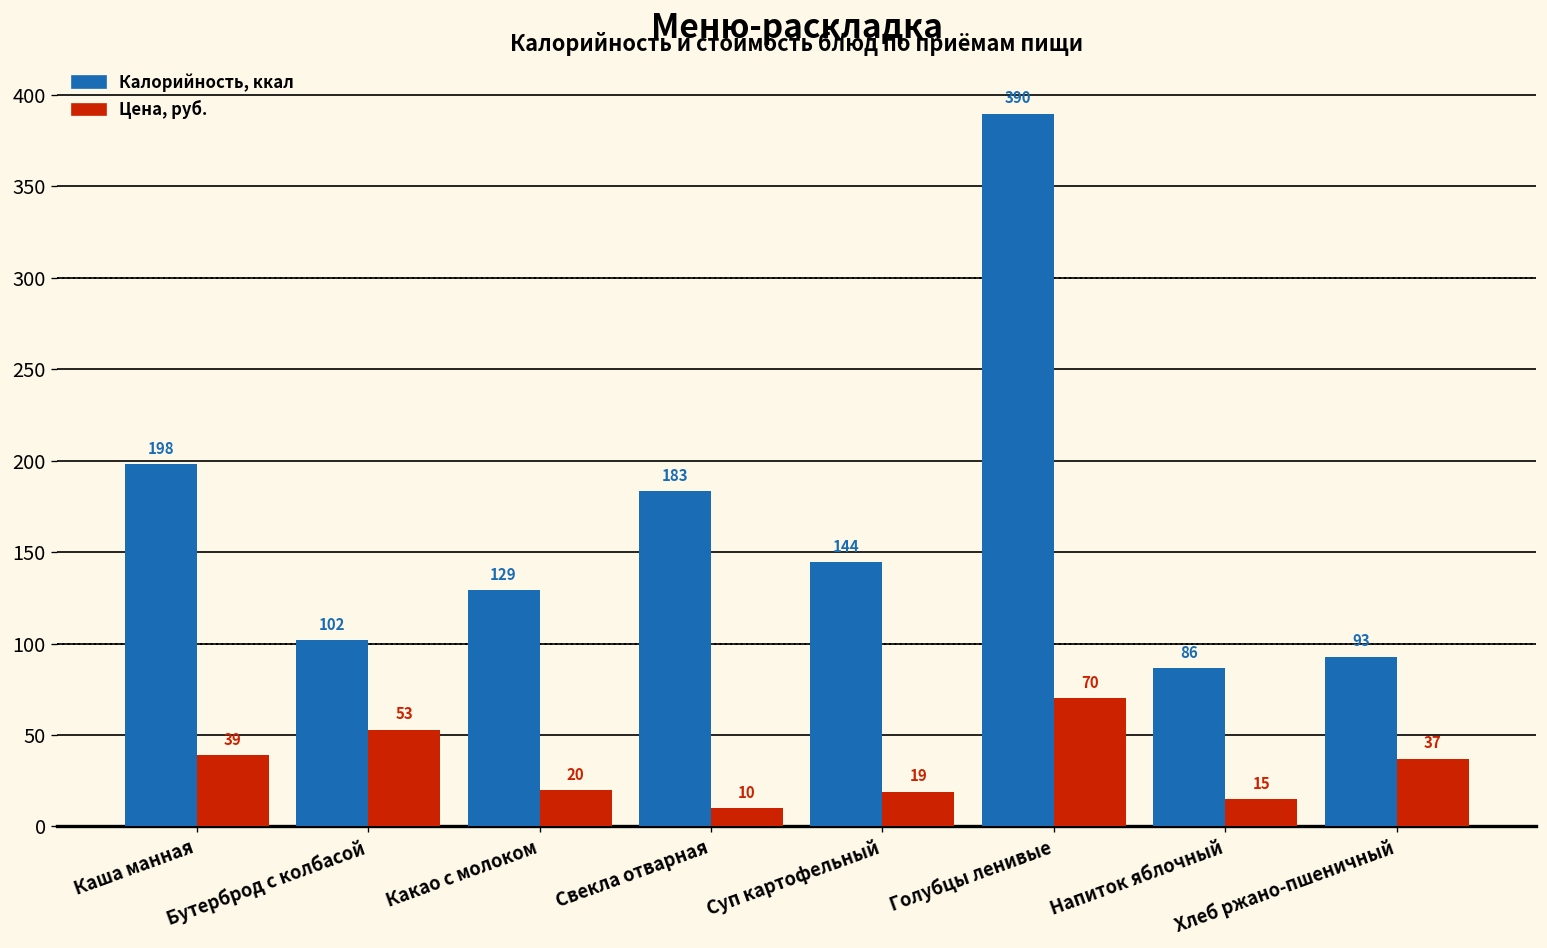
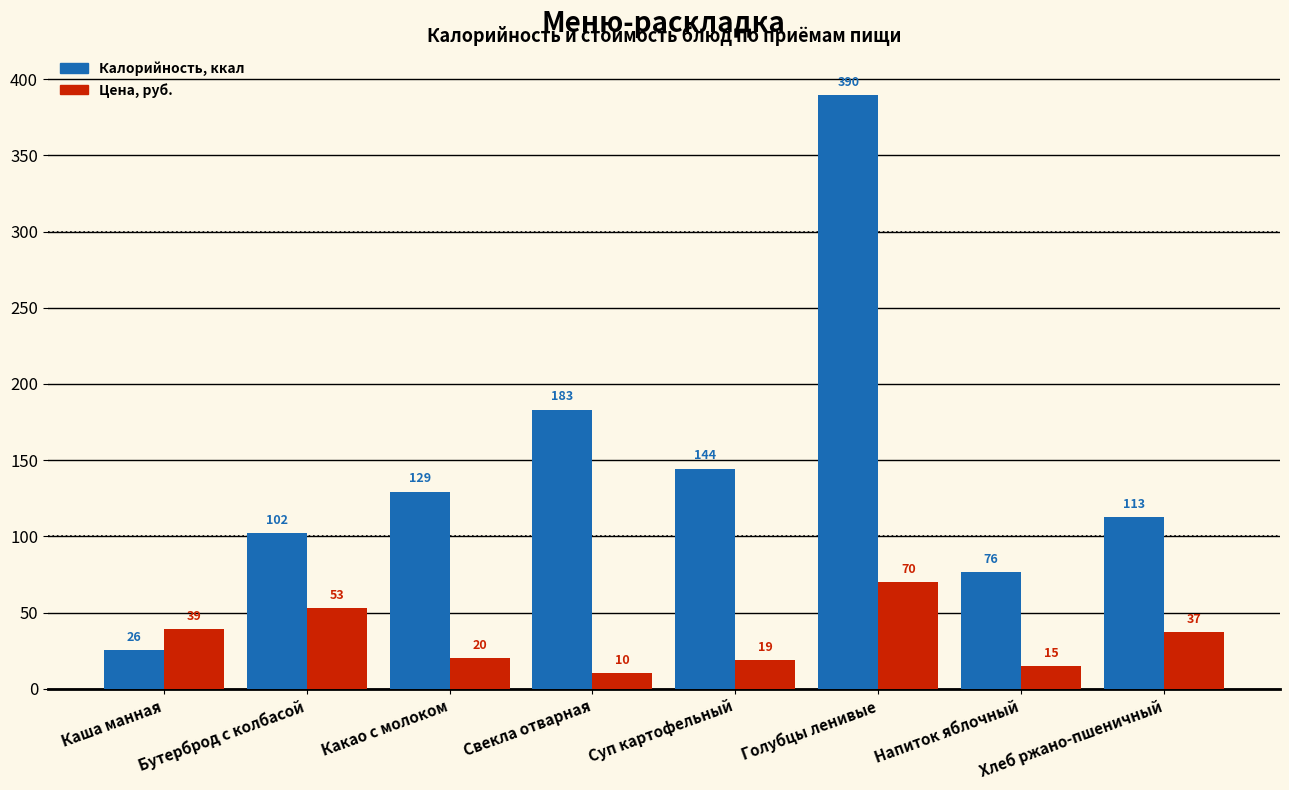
  {
    "Калорийность, ккал": {
-     "Каша манная": 198,
+     "Каша манная": 26,
      "Бутерброд с колбасой": 102,
      "Какао с молоком": 129,
      "Свекла отварная": 183,
      "Суп картофельный": 144,
      "Голубцы ленивые": 390,
-     "Напиток яблочный": 86,
-     "Хлеб ржано-пшеничный": 93
+     "Напиток яблочный": 76,
+     "Хлеб ржано-пшеничный": 113
    },
    "Цена, руб.": {
      "Каша манная": 39,
      "Бутерброд с колбасой": 53,
      "Какао с молоком": 20,
      "Свекла отварная": 10,
      "Суп картофельный": 19,
      "Голубцы ленивые": 70,
      "Напиток яблочный": 15,
      "Хлеб ржано-пшеничный": 37
    }
  }
